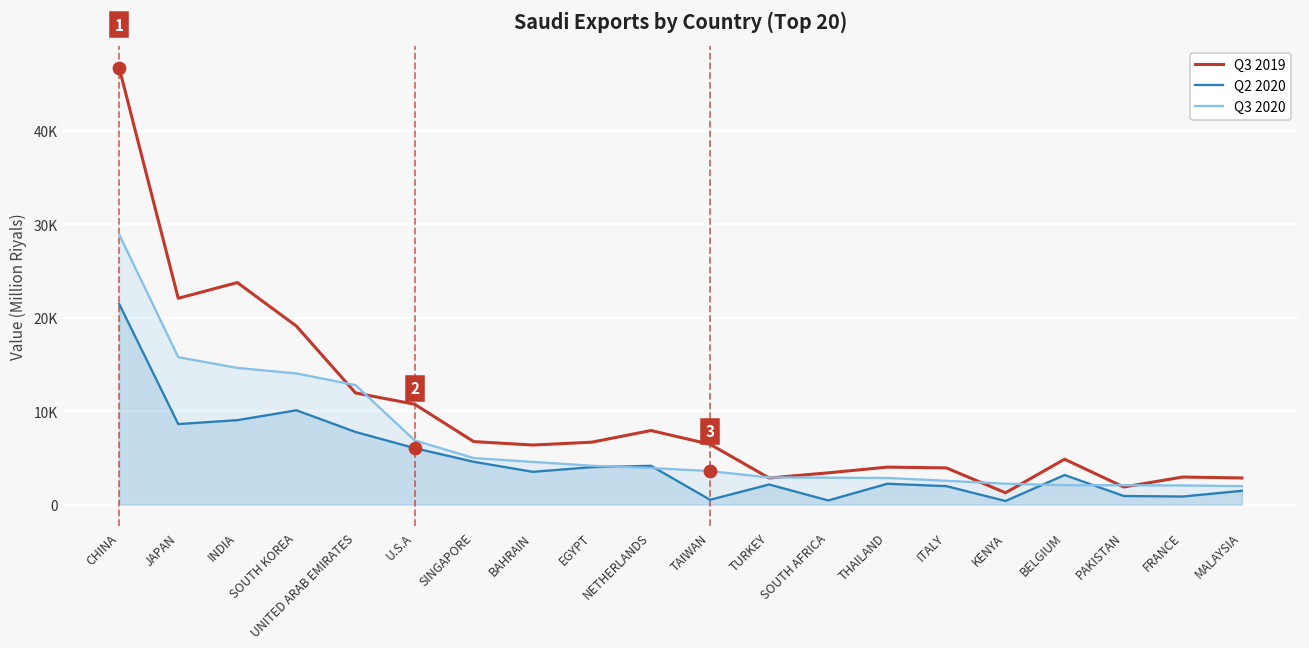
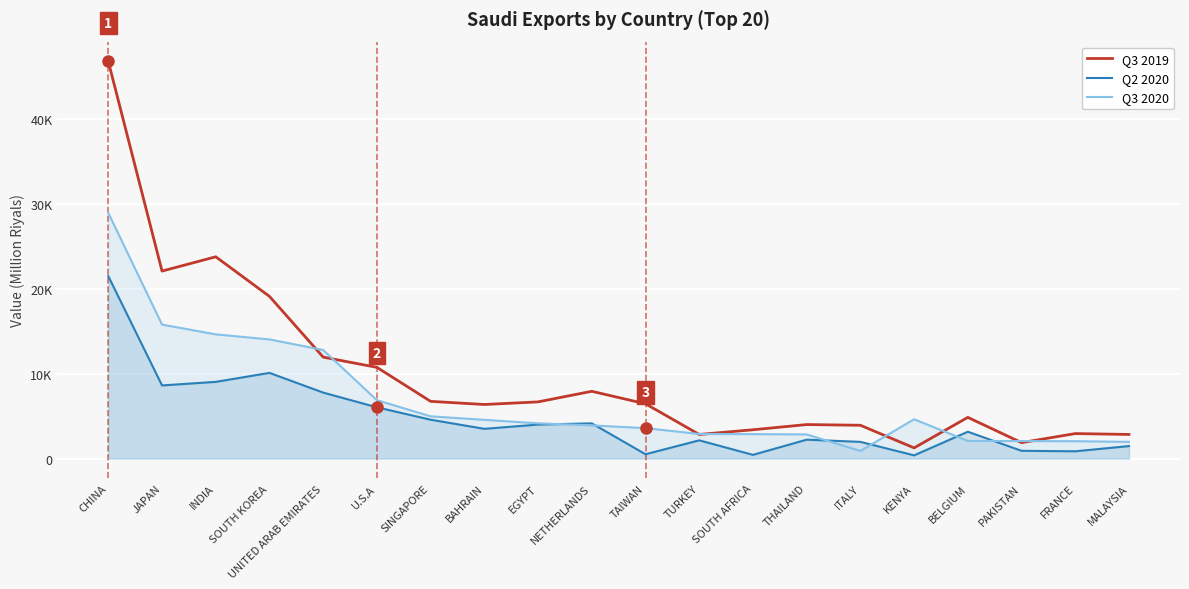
  {
    "Q2 2020": {
      "CHINA": 21000,
      "JAPAN": 9000,
      "INDIA": 9000,
      "SOUTH KOREA": 10000,
      "UNITED ARAB EMIRATES": 8000,
      "SINGAPORE": 5000,
      "BAHRAIN": 3000,
      "TAIWAN": 1000,
      "TURKEY": 2000,
      "SOUTH AFRICA": 0,
      "THAILAND": 2000,
      "ITALY": 2000,
      "KENYA": 0,
      "BELGIUM": 3000,
      "PAKISTAN": 1000,
      "FRANCE": 1000,
      "MALAYSIA": 1000
    },
    "Q3 2020": {
      "CHINA": 29000,
      "JAPAN": 16000,
      "INDIA": 15000,
      "SOUTH KOREA": 14000,
      "UNITED ARAB EMIRATES": 13000,
      "U.S.A": 7000,
      "SINGAPORE": 5000,
      "BAHRAIN": 5000,
      "SOUTH AFRICA": 3000,
      "THAILAND": 3000,
-     "ITALY": 3000,
-     "KENYA": 2000,
+     "ITALY": 1000,
+     "KENYA": 5000,
      "BELGIUM": 2000,
      "FRANCE": 2000,
      "MALAYSIA": 2000
    }
  }
